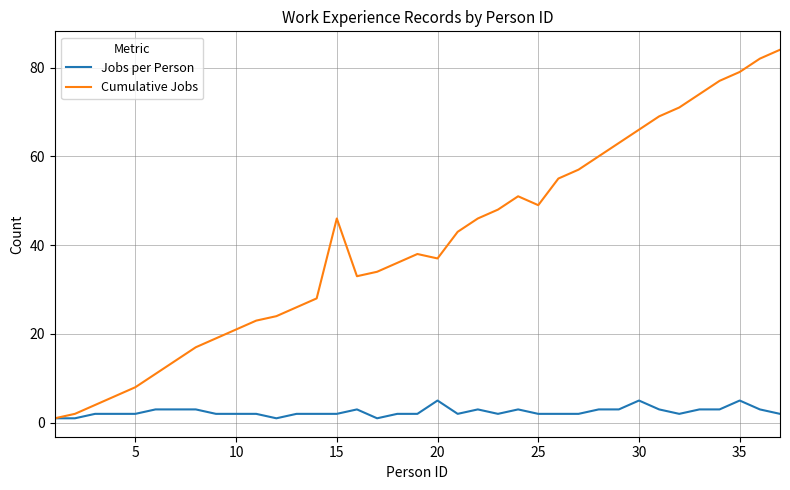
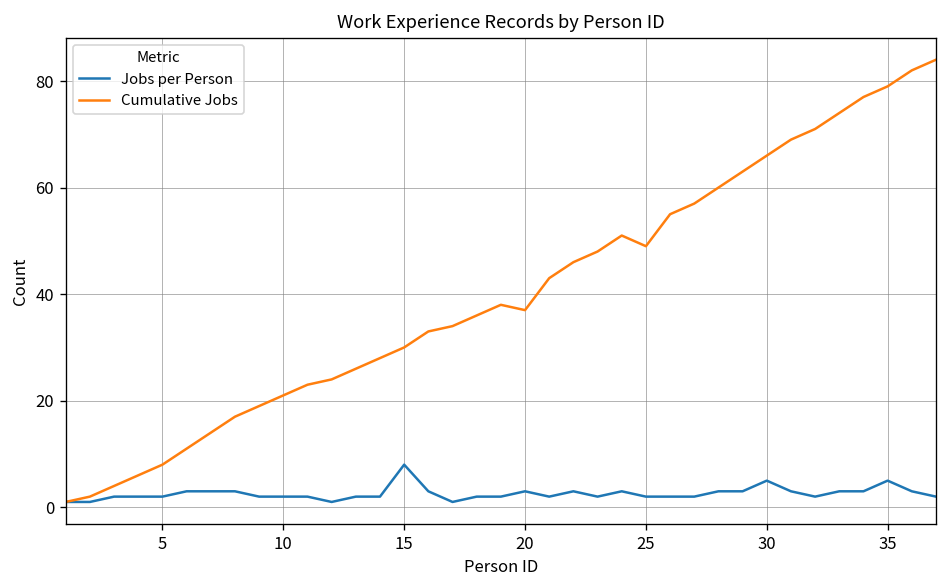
  {
    "Jobs per Person": {
      "5": 2,
      "10": 2,
-     "15": 2,
-     "20": 5,
+     "15": 8,
+     "20": 3,
      "25": 2,
      "30": 5,
      "35": 5
    },
    "Cumulative Jobs": {
      "5": 8,
      "10": 21,
-     "15": 46,
+     "15": 30,
      "20": 37,
      "25": 49,
      "30": 66,
      "35": 79
    }
  }
